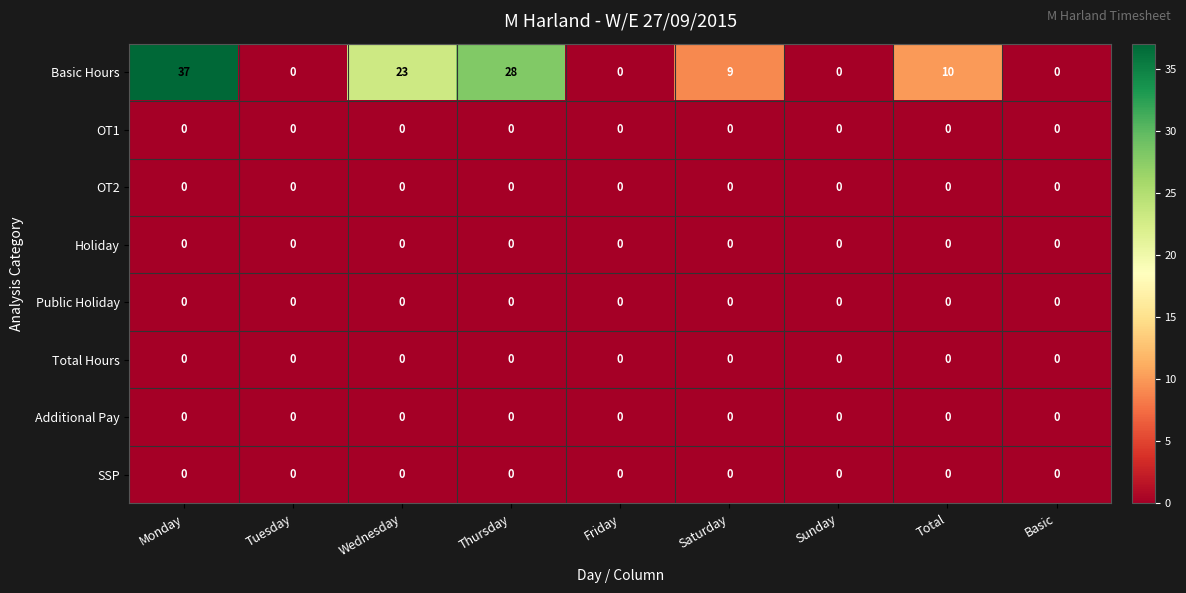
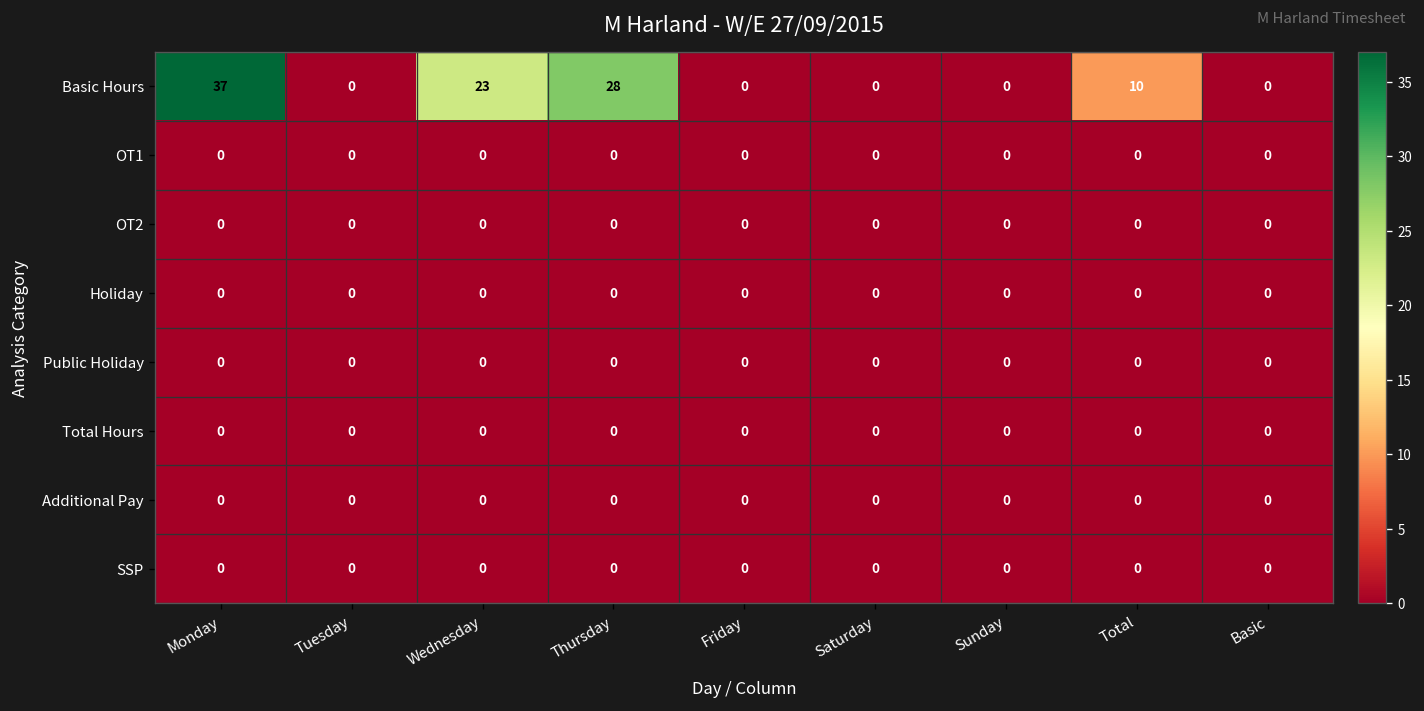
  {
    "Basic Hours": {
      "Monday": 37,
      "Tuesday": 0,
      "Wednesday": 23,
      "Thursday": 28,
      "Friday": 0,
-     "Saturday": 9,
+     "Saturday": 0,
      "Sunday": 0,
      "Total": 10,
      "Basic": 0
    },
    "OT1": {
      "Monday": 0,
      "Tuesday": 0,
      "Wednesday": 0,
      "Thursday": 0,
      "Friday": 0,
      "Saturday": 0,
      "Sunday": 0,
      "Total": 0,
      "Basic": 0
    },
    "OT2": {
      "Monday": 0,
      "Tuesday": 0,
      "Wednesday": 0,
      "Thursday": 0,
      "Friday": 0,
      "Saturday": 0,
      "Sunday": 0,
      "Total": 0,
      "Basic": 0
    },
    "Holiday": {
      "Monday": 0,
      "Tuesday": 0,
      "Wednesday": 0,
      "Thursday": 0,
      "Friday": 0,
      "Saturday": 0,
      "Sunday": 0,
      "Total": 0,
      "Basic": 0
    },
    "Public Holiday": {
      "Monday": 0,
      "Tuesday": 0,
      "Wednesday": 0,
      "Thursday": 0,
      "Friday": 0,
      "Saturday": 0,
      "Sunday": 0,
      "Total": 0,
      "Basic": 0
    },
    "Total Hours": {
      "Monday": 0,
      "Tuesday": 0,
      "Wednesday": 0,
      "Thursday": 0,
      "Friday": 0,
      "Saturday": 0,
      "Sunday": 0,
      "Total": 0,
      "Basic": 0
    },
    "Additional Pay": {
      "Monday": 0,
      "Tuesday": 0,
      "Wednesday": 0,
      "Thursday": 0,
      "Friday": 0,
      "Saturday": 0,
      "Sunday": 0,
      "Total": 0,
      "Basic": 0
    },
    "SSP": {
      "Monday": 0,
      "Tuesday": 0,
      "Wednesday": 0,
      "Thursday": 0,
      "Friday": 0,
      "Saturday": 0,
      "Sunday": 0,
      "Total": 0,
      "Basic": 0
    }
  }
